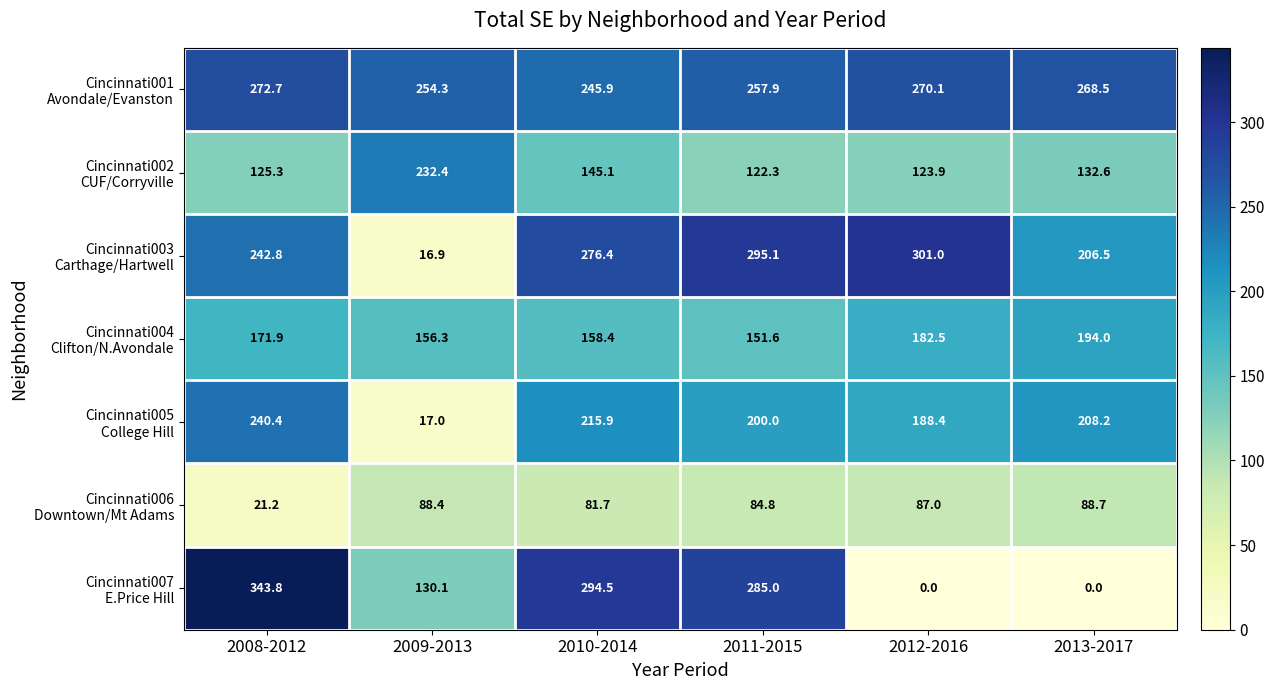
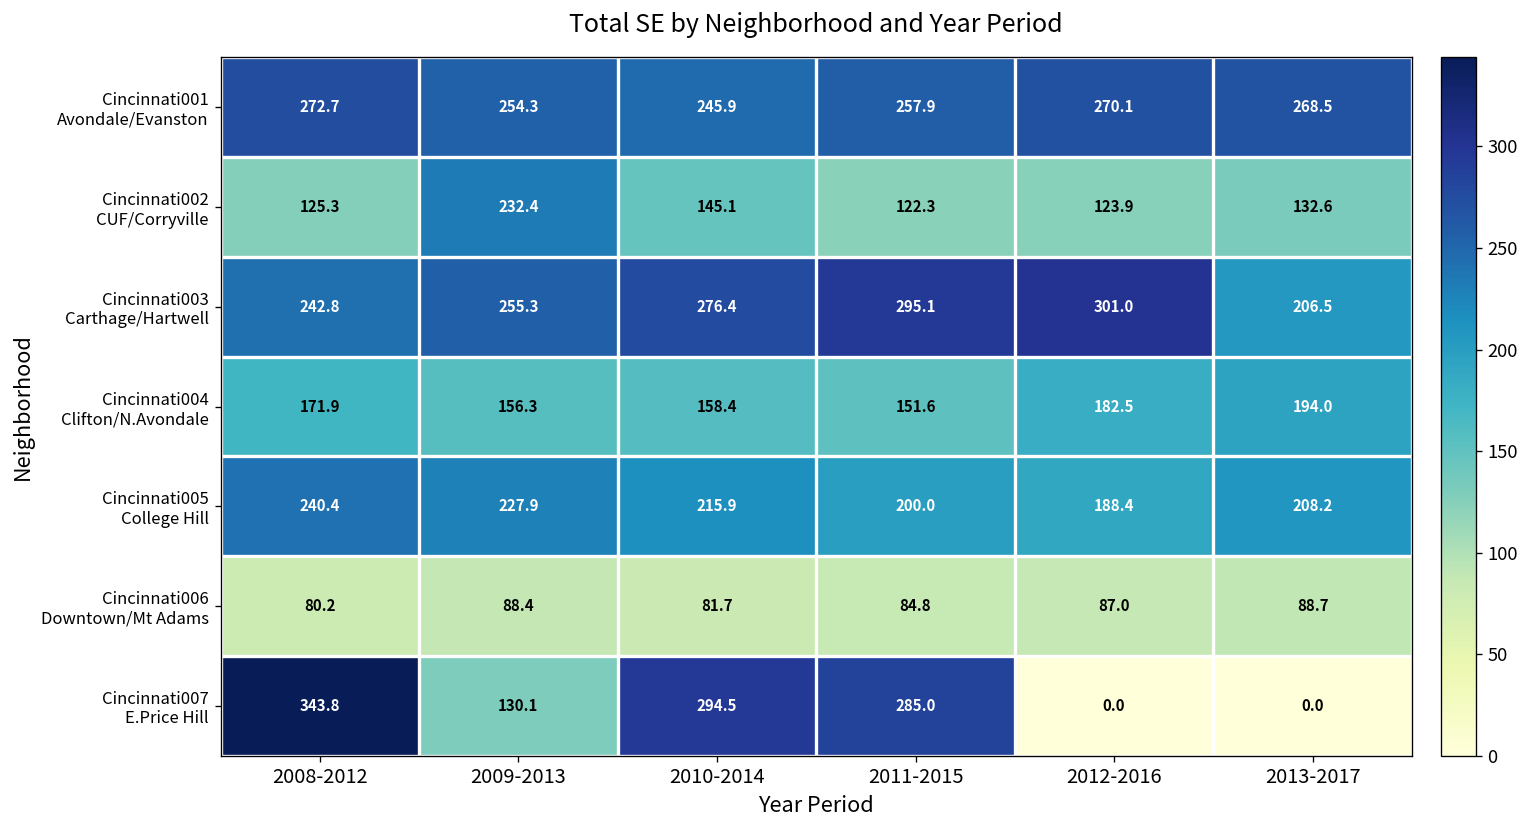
  {
    "Cincinnati001 Avondale/Evanston": {
      "2008-2012": 272.7,
      "2009-2013": 254.3,
      "2010-2014": 245.9,
      "2011-2015": 257.9,
      "2012-2016": 270.1,
      "2013-2017": 268.5
    },
    "Cincinnati002 CUF/Corryville": {
      "2008-2012": 125.3,
      "2009-2013": 232.4,
      "2010-2014": 145.1,
      "2011-2015": 122.3,
      "2012-2016": 123.9,
      "2013-2017": 132.6
    },
    "Cincinnati003 Carthage/Hartwell": {
      "2008-2012": 242.8,
-     "2009-2013": 16.9,
+     "2009-2013": 255.3,
      "2010-2014": 276.4,
      "2011-2015": 295.1,
      "2012-2016": 301.0,
      "2013-2017": 206.5
    },
    "Cincinnati004 Clifton/N.Avondale": {
      "2008-2012": 171.9,
      "2009-2013": 156.3,
      "2010-2014": 158.4,
      "2011-2015": 151.6,
      "2012-2016": 182.5,
      "2013-2017": 194.0
    },
    "Cincinnati005 College Hill": {
      "2008-2012": 240.4,
-     "2009-2013": 17.0,
+     "2009-2013": 227.9,
      "2010-2014": 215.9,
      "2011-2015": 200.0,
      "2012-2016": 188.4,
      "2013-2017": 208.2
    },
    "Cincinnati006 Downtown/Mt Adams": {
-     "2008-2012": 21.2,
+     "2008-2012": 80.2,
      "2009-2013": 88.4,
      "2010-2014": 81.7,
      "2011-2015": 84.8,
      "2012-2016": 87.0,
      "2013-2017": 88.7
    },
    "Cincinnati007 E.Price Hill": {
      "2008-2012": 343.8,
      "2009-2013": 130.1,
      "2010-2014": 294.5,
      "2011-2015": 285.0,
      "2012-2016": 0.0,
      "2013-2017": 0.0
    }
  }
